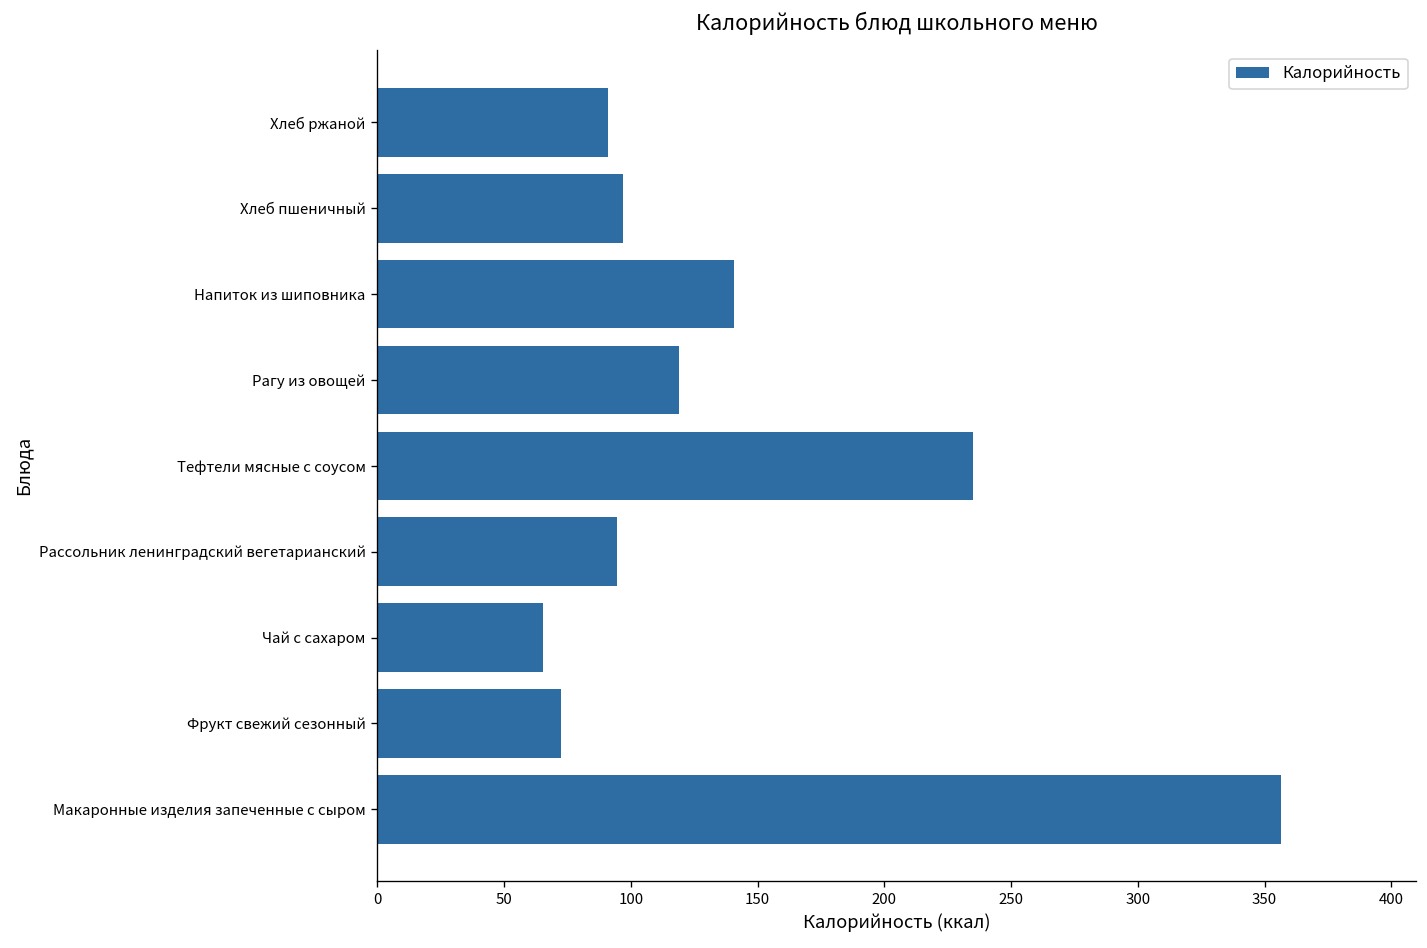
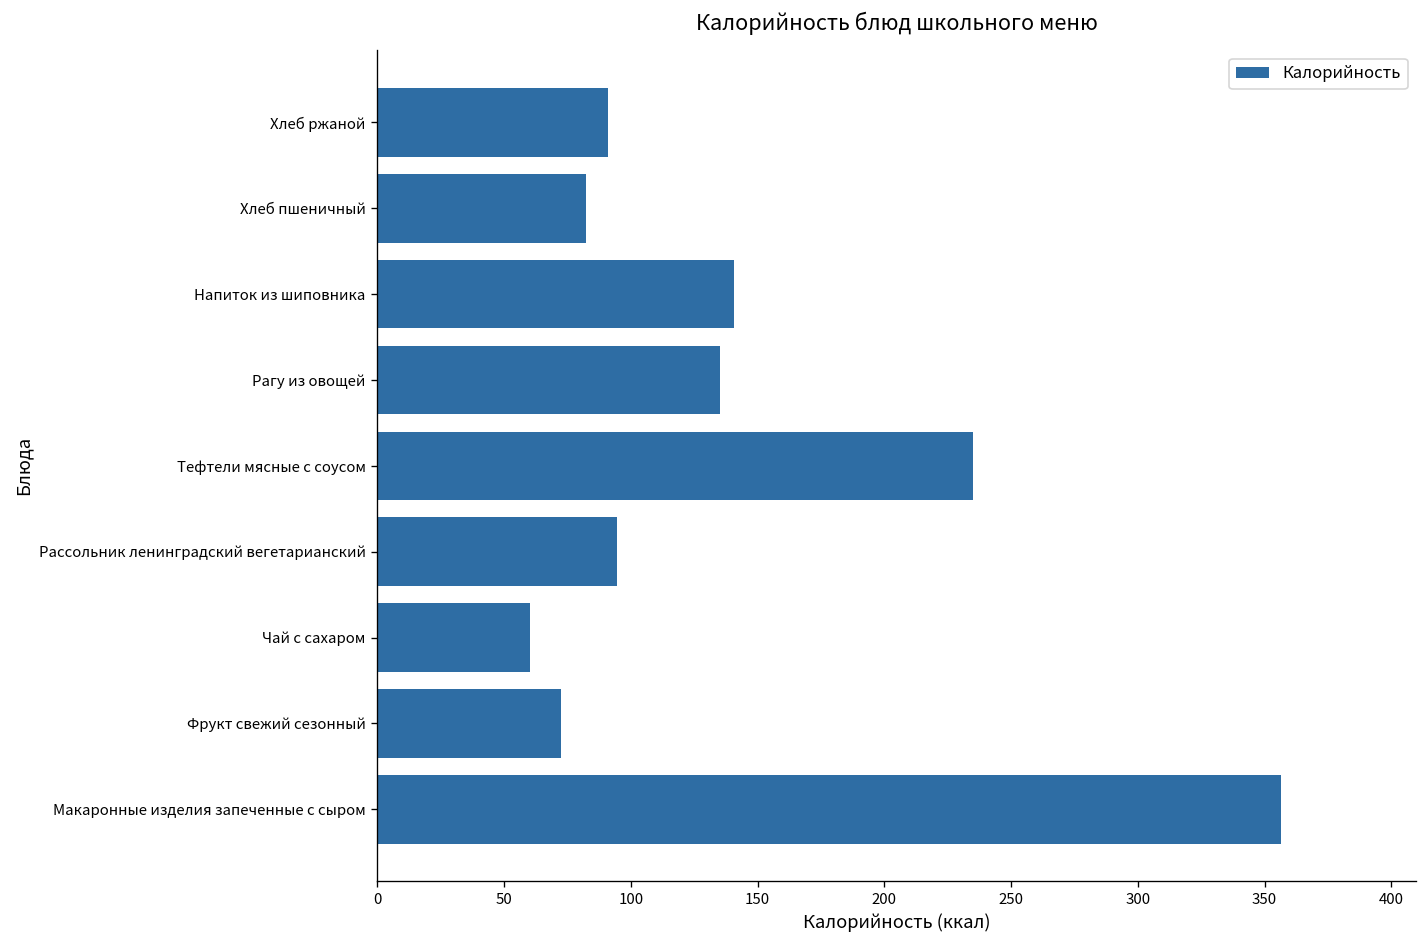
  {
    "Хлеб ржаной": 91,
-   "Хлеб пшеничный": 97,
+   "Хлеб пшеничный": 82,
    "Напиток из шиповника": 141,
-   "Рагу из овощей": 119,
+   "Рагу из овощей": 135,
    "Тефтели мясные с соусом": 235,
    "Рассольник ленинградский вегетарианский": 94,
-   "Чай с сахаром": 66,
+   "Чай с сахаром": 60,
    "Фрукт свежий сезонный": 72,
    "Макаронные изделия запеченные с сыром": 356
  }
